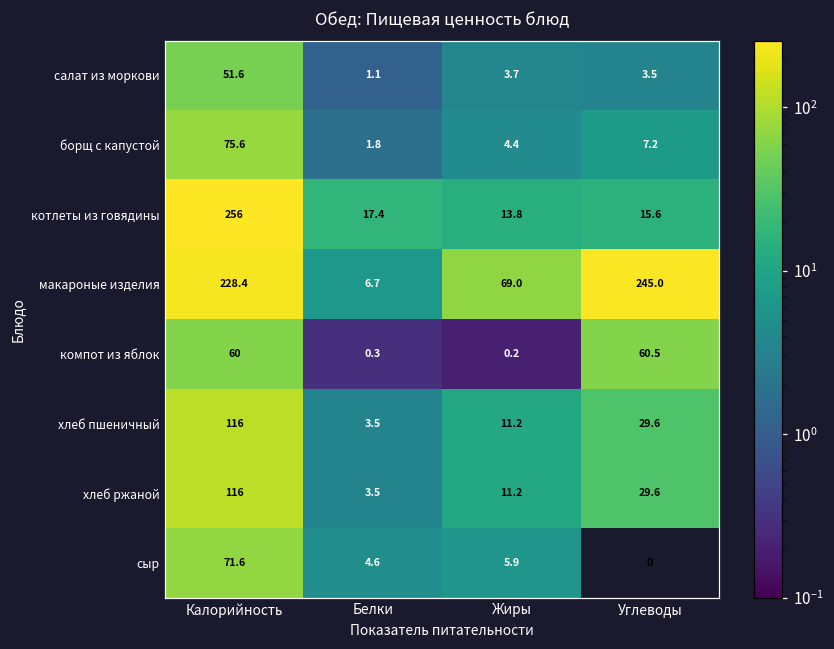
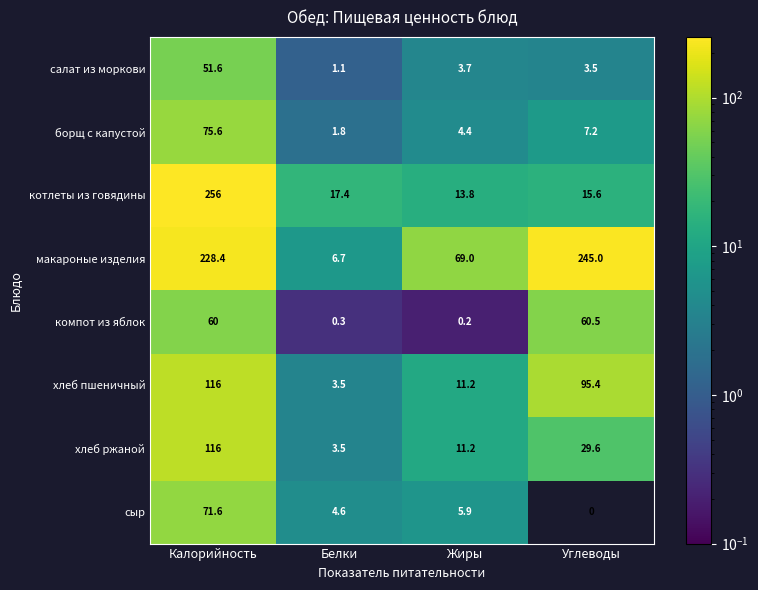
  {
    "салат из моркови": {
      "Калорийность": 51.6,
      "Белки": 1.1,
      "Жиры": 3.7,
      "Углеводы": 3.5
    },
    "борщ с капустой": {
      "Калорийность": 75.6,
      "Белки": 1.8,
      "Жиры": 4.4,
      "Углеводы": 7.2
    },
    "котлеты из говядины": {
      "Калорийность": 256,
      "Белки": 17.4,
      "Жиры": 13.8,
      "Углеводы": 15.6
    },
    "макароные изделия": {
      "Калорийность": 228.4,
      "Белки": 6.7,
      "Жиры": 69.0,
      "Углеводы": 245.0
    },
    "компот из яблок": {
      "Калорийность": 60,
      "Белки": 0.3,
      "Жиры": 0.2,
      "Углеводы": 60.5
    },
    "хлеб пшеничный": {
      "Калорийность": 116,
      "Белки": 3.5,
      "Жиры": 11.2,
-     "Углеводы": 29.6
+     "Углеводы": 95.4
    },
    "хлеб ржаной": {
      "Калорийность": 116,
      "Белки": 3.5,
      "Жиры": 11.2,
      "Углеводы": 29.6
    },
    "сыр": {
      "Калорийность": 71.6,
      "Белки": 4.6,
      "Жиры": 5.9
    }
  }
